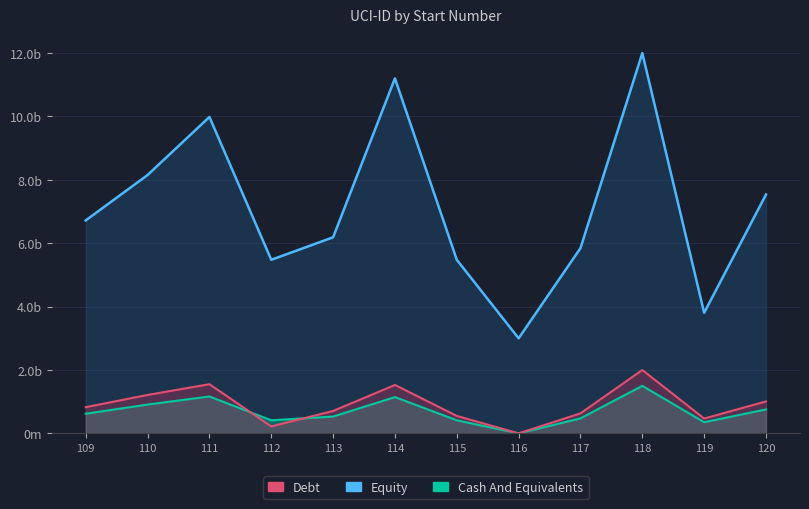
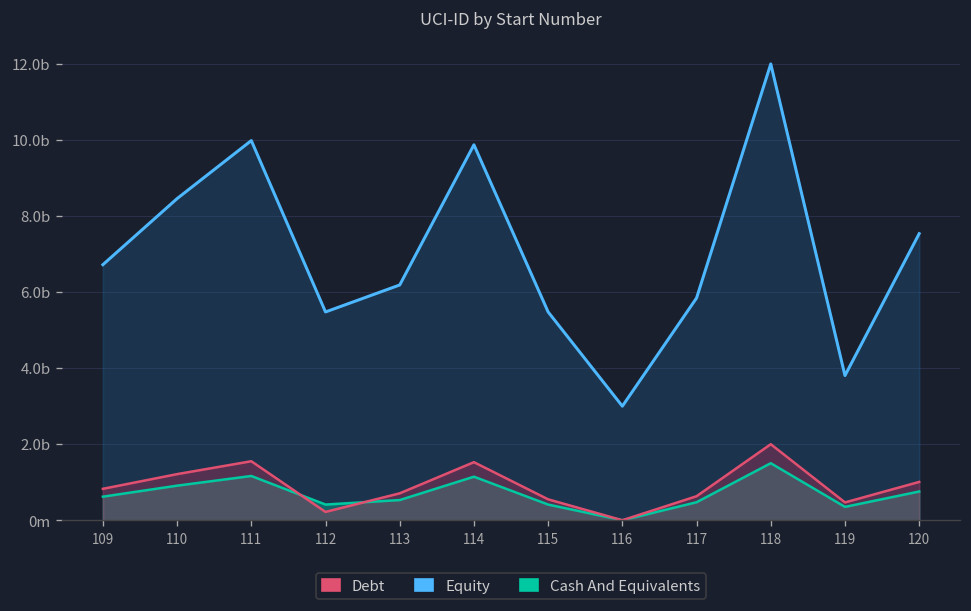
  {
    "Equity": {
      "109": "6.7b",
-     "110": "8.2b",
+     "110": "8.5b",
      "111": "10.0b",
      "112": "5.5b",
      "113": "6.2b",
-     "114": "11.2b",
+     "114": "9.9b",
      "115": "5.5b",
      "116": "3.0b",
      "117": "5.8b",
      "118": "12.0b",
      "119": "3.8b",
      "120": "7.5b"
    },
    "Cash And Equivalents": {
      "109": "0.6b",
      "110": "0.9b",
      "111": "1.2b",
      "112": "0.4b",
      "113": "0.5b",
      "114": "1.1b",
      "115": "0.4b",
      "117": "0.5b",
      "118": "1.5b",
      "119": "0.4b",
      "120": "0.8b"
    },
    "Debt": {
      "109": "0.8b",
      "110": "1.2b",
      "111": "1.6b",
      "112": "0.2b",
      "113": "0.7b",
      "114": "1.5b",
      "115": "0.6b",
      "117": "0.6b",
      "118": "2.0b",
      "119": "0.5b",
      "120": "1.0b"
    }
  }
